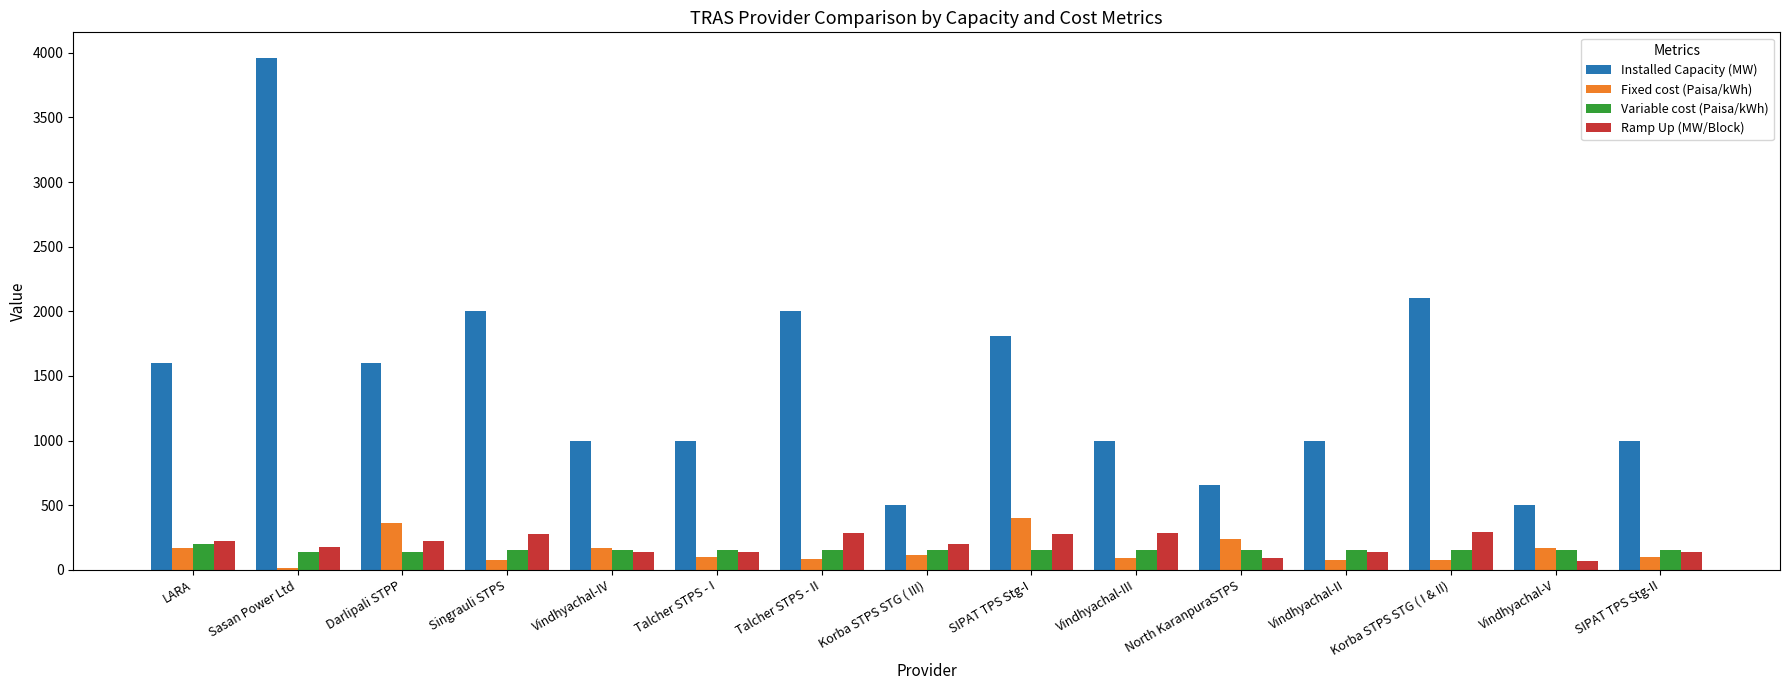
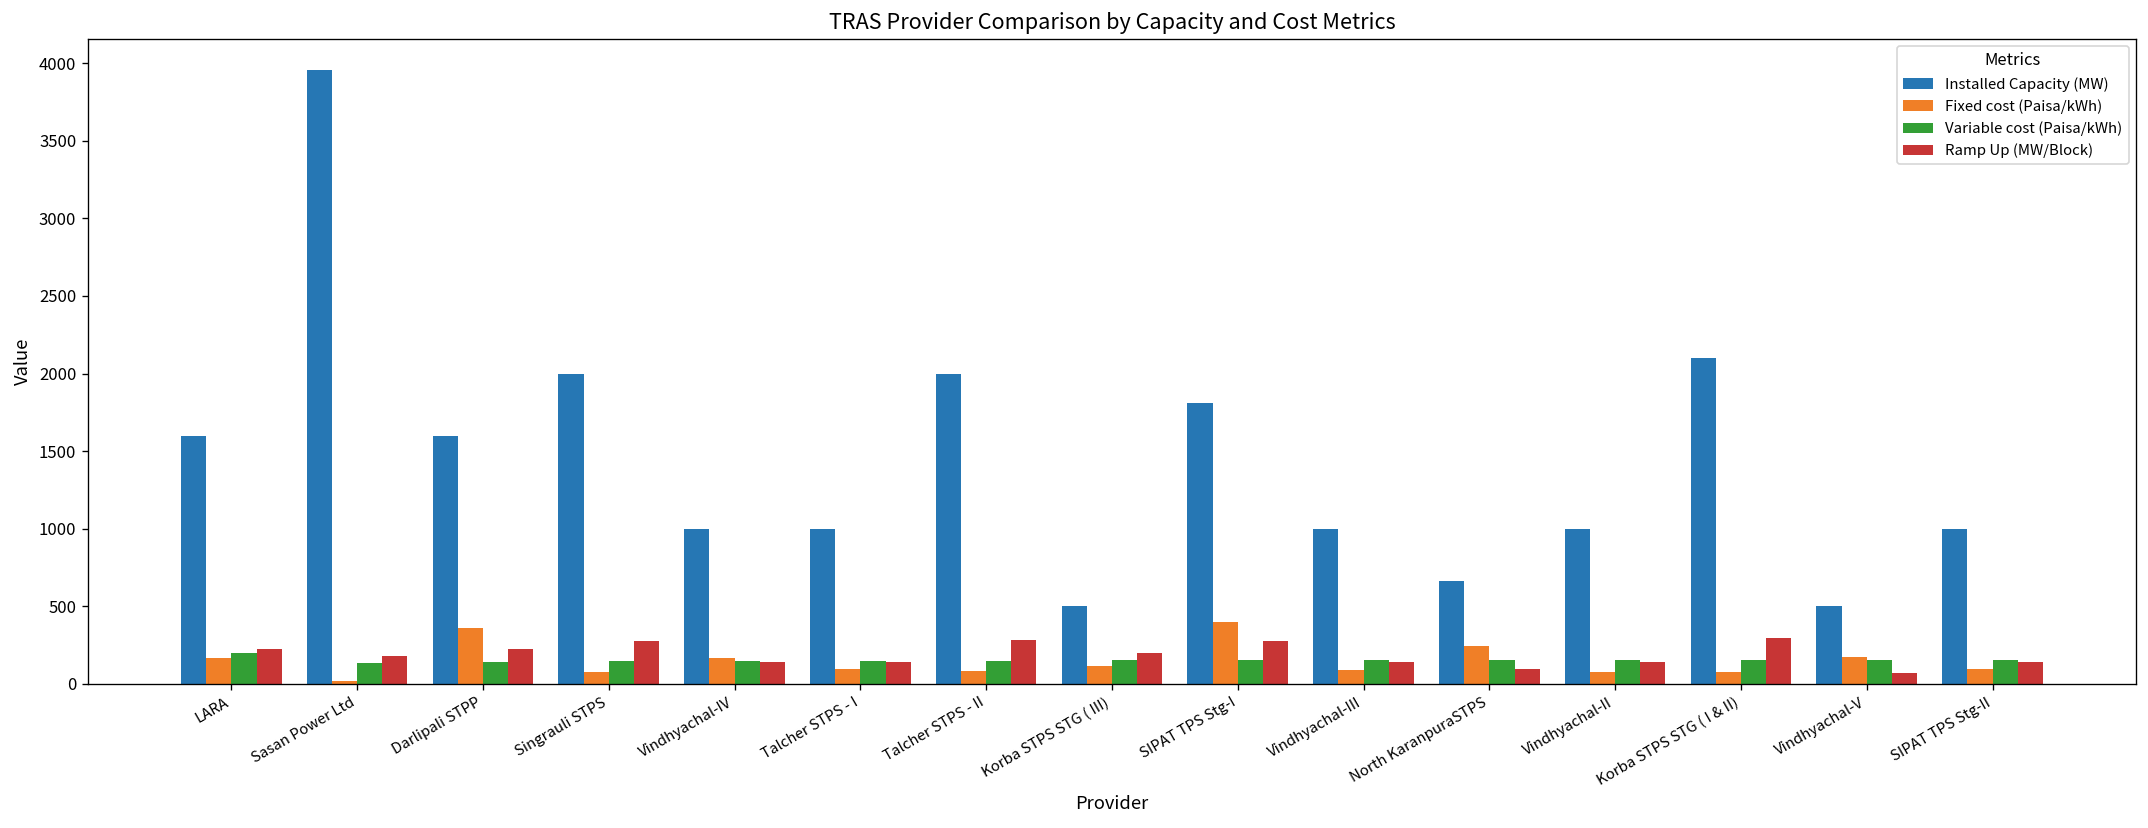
  {
    "Installed Capacity (MW)": {
      "LARA": 1600,
      "Sasan Power Ltd": 3960,
      "Darlipali STPP": 1600,
      "Singrauli STPS": 2000,
      "Vindhyachal-IV": 1000,
      "Talcher STPS - I": 1000,
      "Talcher STPS - II": 2000,
      "Korba STPS STG ( III)": 500,
      "SIPAT TPS Stg-I": 1810,
      "Vindhyachal-III": 1000,
      "North KaranpuraSTPS": 660,
      "Vindhyachal-II": 1000,
      "Korba STPS STG ( I & II)": 2100,
      "Vindhyachal-V": 500,
      "SIPAT TPS Stg-II": 1000
    },
    "Fixed cost (Paisa/kWh)": {
      "LARA": 170,
      "Darlipali STPP": 360,
      "Singrauli STPS": 80,
      "Vindhyachal-IV": 170,
      "Talcher STPS - I": 100,
      "Talcher STPS - II": 80,
      "Korba STPS STG ( III)": 110,
      "SIPAT TPS Stg-I": 400,
      "Vindhyachal-III": 90,
      "North KaranpuraSTPS": 240,
      "Vindhyachal-II": 80,
      "Korba STPS STG ( I & II)": 80,
      "Vindhyachal-V": 170,
      "SIPAT TPS Stg-II": 100
    },
    "Variable cost (Paisa/kWh)": {
      "LARA": 200,
      "Sasan Power Ltd": 140,
      "Darlipali STPP": 140,
      "Singrauli STPS": 150,
      "Vindhyachal-IV": 150,
      "Talcher STPS - I": 150,
      "Talcher STPS - II": 150,
      "Korba STPS STG ( III)": 150,
      "SIPAT TPS Stg-I": 150,
      "Vindhyachal-III": 150,
      "North KaranpuraSTPS": 150,
      "Vindhyachal-II": 150,
      "Korba STPS STG ( I & II)": 150,
      "Vindhyachal-V": 160,
      "SIPAT TPS Stg-II": 160
    },
    "Ramp Up (MW/Block)": {
      "LARA": 230,
      "Sasan Power Ltd": 180,
      "Darlipali STPP": 230,
      "Singrauli STPS": 280,
      "Vindhyachal-IV": 140,
      "Talcher STPS - I": 140,
      "Talcher STPS - II": 280,
      "Korba STPS STG ( III)": 200,
      "SIPAT TPS Stg-I": 280,
-     "Vindhyachal-III": 290,
+     "Vindhyachal-III": 140,
      "North KaranpuraSTPS": 90,
      "Vindhyachal-II": 140,
      "Korba STPS STG ( I & II)": 290,
      "Vindhyachal-V": 70,
      "SIPAT TPS Stg-II": 140
    }
  }
